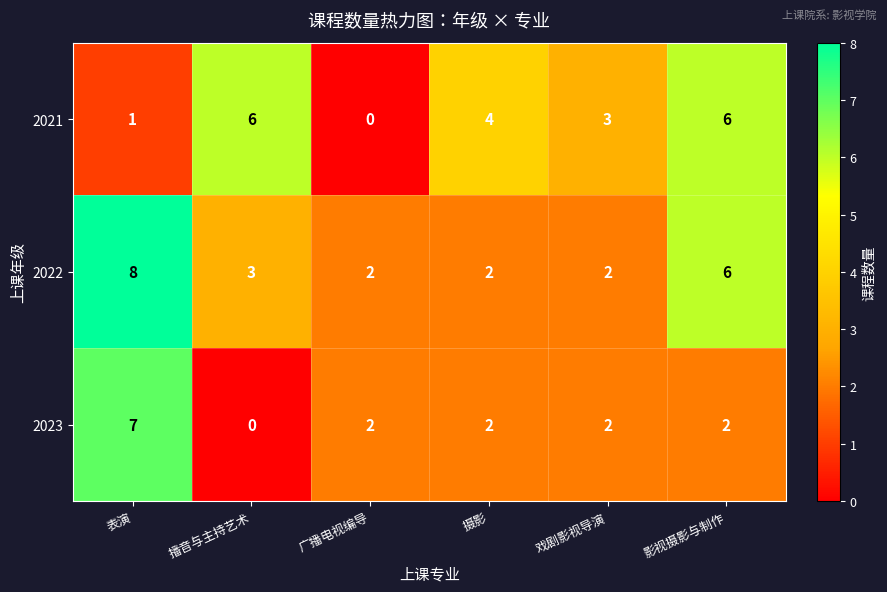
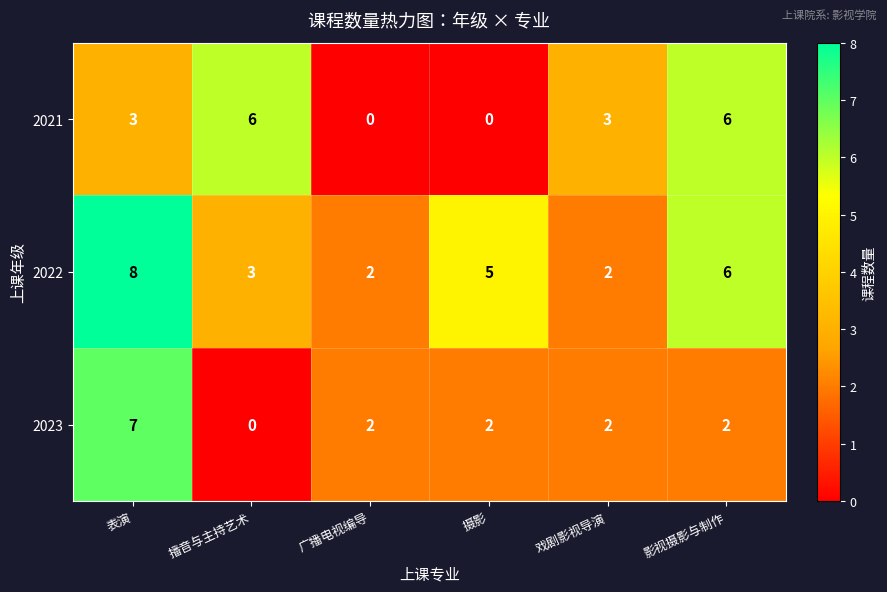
  {
    "2021": {
-     "表演": 1,
+     "表演": 3,
      "播音与主持艺术": 6,
      "广播电视编导": 0,
-     "摄影": 4,
+     "摄影": 0,
      "戏剧影视导演": 3,
      "影视摄影与制作": 6
    },
    "2022": {
      "表演": 8,
      "播音与主持艺术": 3,
      "广播电视编导": 2,
-     "摄影": 2,
+     "摄影": 5,
      "戏剧影视导演": 2,
      "影视摄影与制作": 6
    },
    "2023": {
      "表演": 7,
      "播音与主持艺术": 0,
      "广播电视编导": 2,
      "摄影": 2,
      "戏剧影视导演": 2,
      "影视摄影与制作": 2
    }
  }
